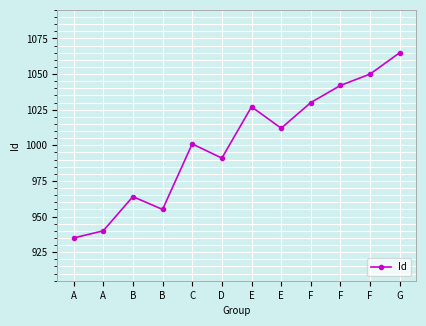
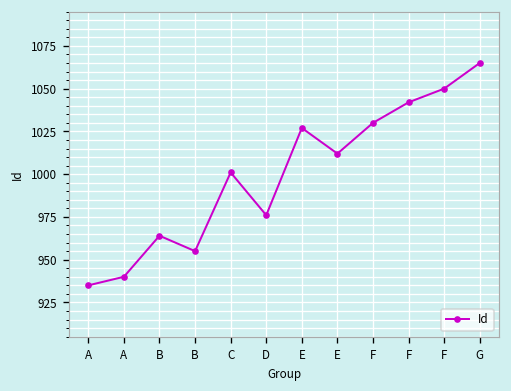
  {
    "C": 1001,
-   "D": 991,
+   "D": 976,
    "G": 1065
  }
